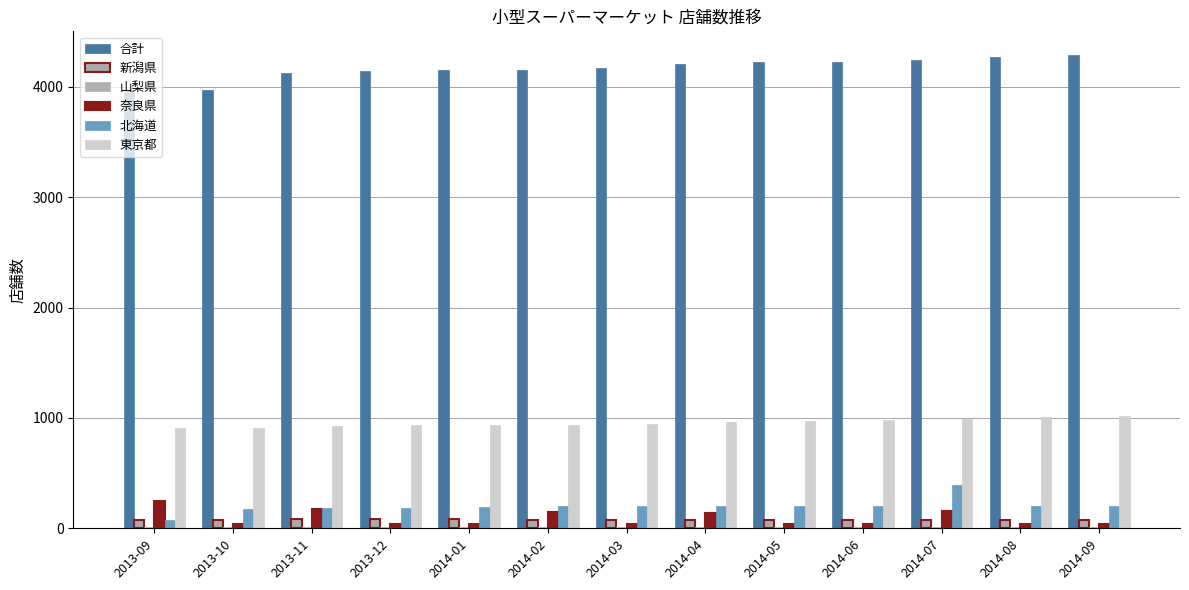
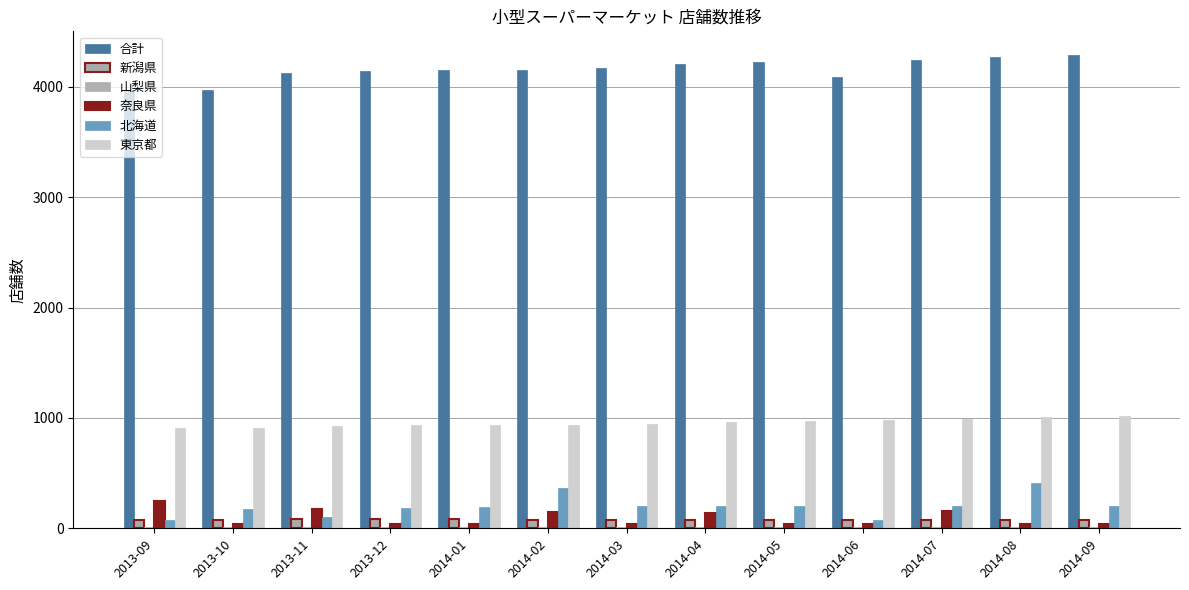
  {
    "合計": {
      "2013-10": 3980,
      "2013-11": 4130,
      "2013-12": 4140,
      "2014-01": 4160,
      "2014-02": 4160,
      "2014-03": 4170,
      "2014-04": 4210,
      "2014-05": 4230,
-     "2014-06": 4220,
+     "2014-06": 4090,
      "2014-07": 4250,
      "2014-08": 4270,
      "2014-09": 4290
    },
    "奈良県": {
      "2013-09": 250,
      "2013-10": 40,
      "2013-11": 170,
      "2013-12": 40,
      "2014-01": 40,
      "2014-02": 150,
      "2014-03": 40,
      "2014-04": 140,
      "2014-05": 40,
      "2014-06": 40,
      "2014-07": 150,
      "2014-08": 40,
      "2014-09": 40
    },
    "北海道": {
      "2013-09": 80,
      "2013-10": 180,
-     "2013-11": 190,
+     "2013-11": 100,
      "2013-12": 190,
      "2014-01": 190,
-     "2014-02": 200,
+     "2014-02": 370,
      "2014-03": 200,
      "2014-04": 200,
      "2014-05": 200,
-     "2014-06": 200,
-     "2014-07": 390,
-     "2014-08": 210,
+     "2014-06": 80,
+     "2014-07": 200,
+     "2014-08": 410,
      "2014-09": 210
    }
  }
